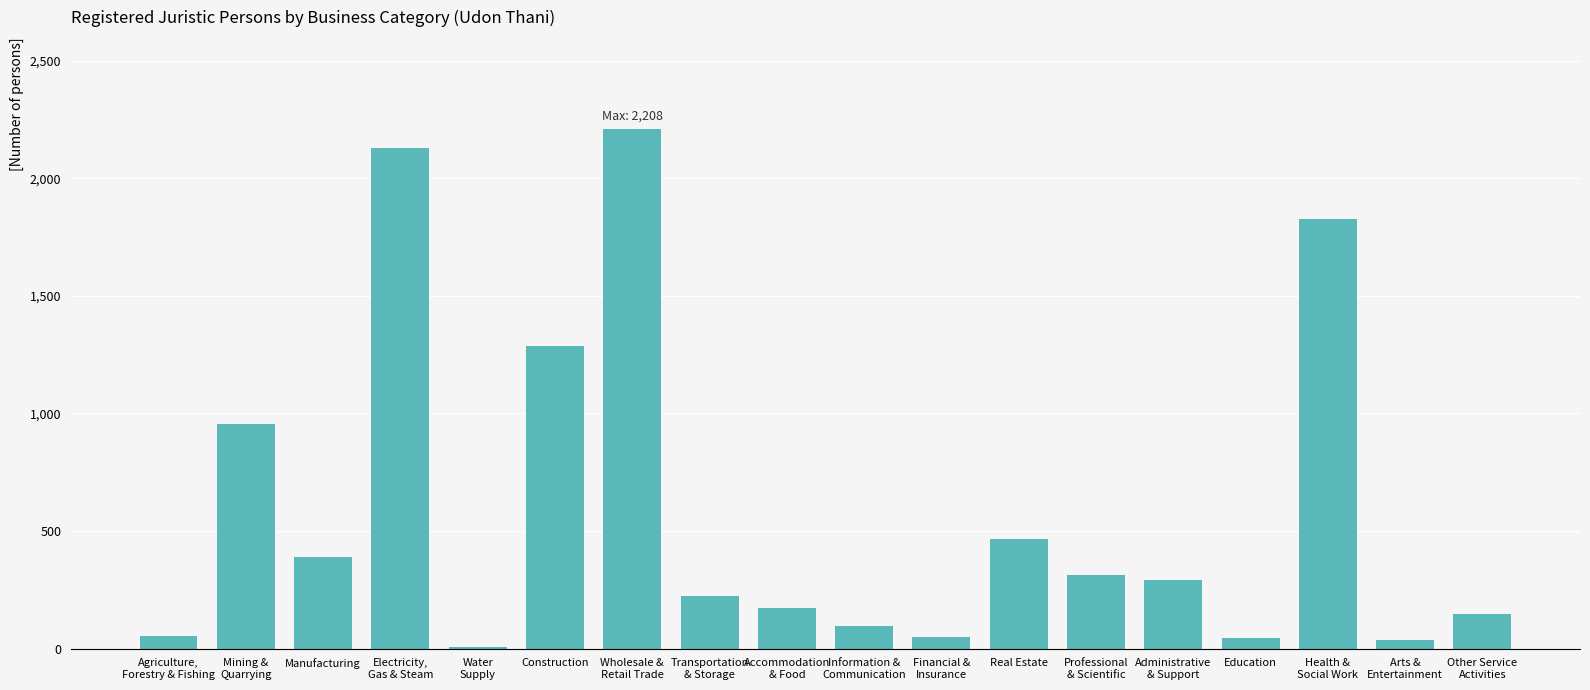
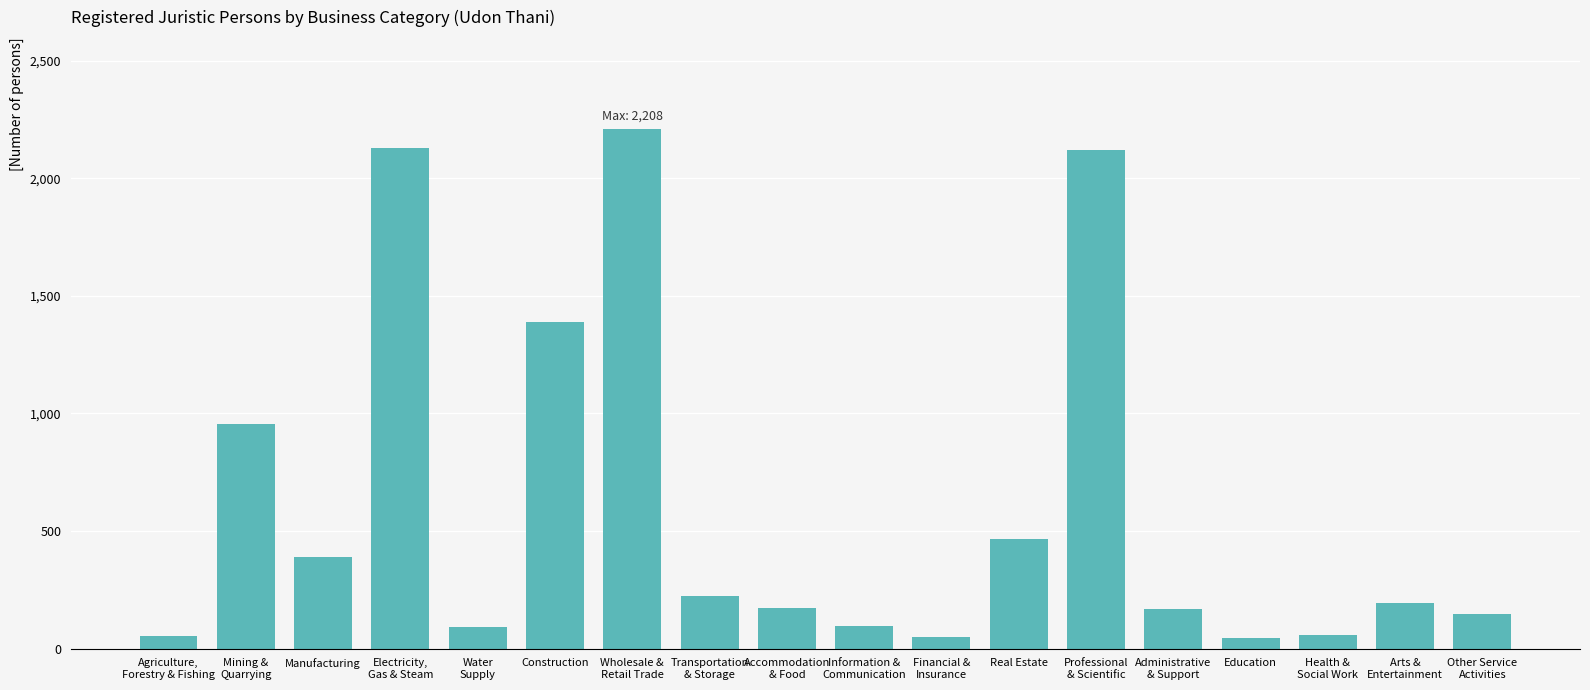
  {
    "Agriculture, Forestry & Fishing": "50",
    "Mining & Quarrying": "960",
    "Manufacturing": "390",
    "Electricity, Gas & Steam": "2,130",
-   "Water Supply": "10",
-   "Construction": "1,290",
+   "Water Supply": "90",
+   "Construction": "1,390",
    "Transportation & Storage": "220",
    "Accommodation & Food": "170",
    "Information & Communication": "100",
    "Financial & Insurance": "50",
    "Real Estate": "470",
-   "Professional & Scientific": "320",
-   "Administrative & Support": "290",
+   "Professional & Scientific": "2,120",
+   "Administrative & Support": "170",
    "Education": "40",
-   "Health & Social Work": "1,830",
-   "Arts & Entertainment": "40",
+   "Health & Social Work": "60",
+   "Arts & Entertainment": "190",
    "Other Service Activities": "150"
  }
